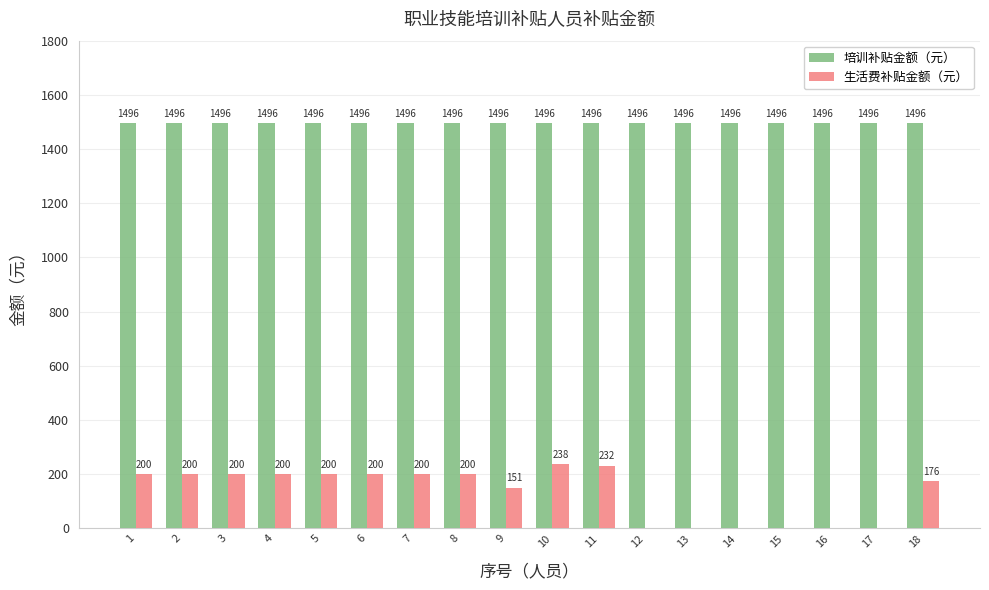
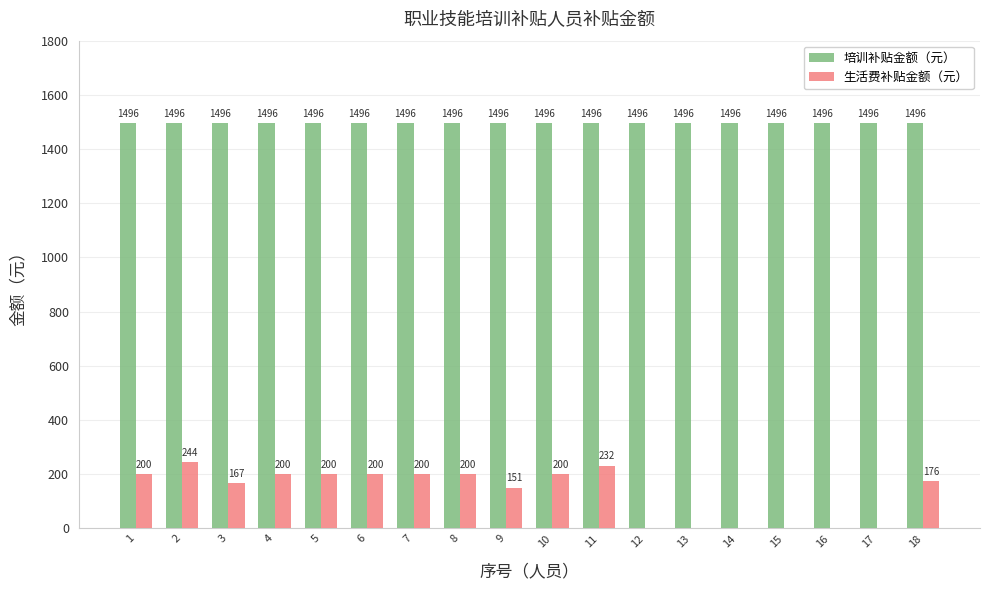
  {
    "培训补贴金额（元）": {
      "1": 1496,
      "2": 1496,
      "3": 1496,
      "4": 1496,
      "5": 1496,
      "6": 1496,
      "7": 1496,
      "8": 1496,
      "9": 1496,
      "10": 1496,
      "11": 1496,
      "12": 1496,
      "13": 1496,
      "14": 1496,
      "15": 1496,
      "16": 1496,
      "17": 1496,
      "18": 1496
    },
    "生活费补贴金额（元）": {
      "1": 200,
-     "2": 200,
-     "3": 200,
+     "2": 244,
+     "3": 167,
      "4": 200,
      "5": 200,
      "6": 200,
      "7": 200,
      "8": 200,
      "9": 151,
-     "10": 238,
+     "10": 200,
      "11": 232,
      "18": 176
    }
  }
